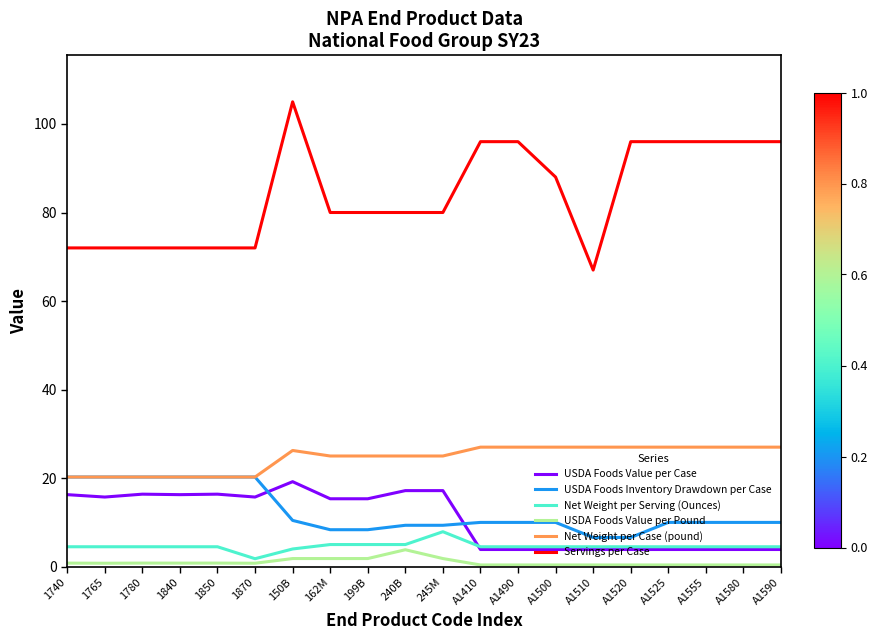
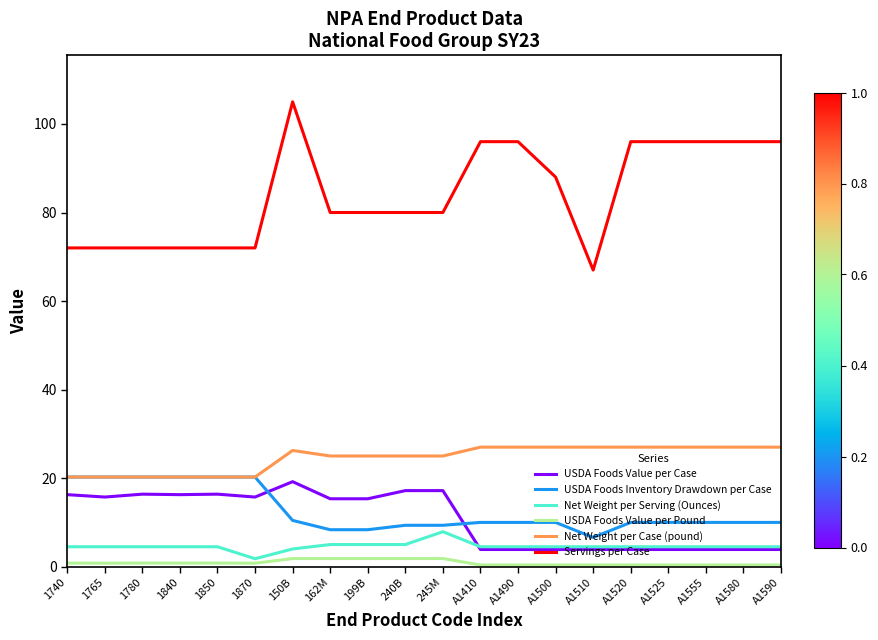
  {
    "USDA Foods Value per Case": {
      "1740": 16,
      "1765": 16,
      "1780": 16,
      "1840": 16,
      "1850": 16,
      "1870": 16,
      "150B": 19,
      "162M": 15,
      "199B": 15,
      "240B": 17,
      "245M": 17,
      "A1410": 4,
      "A1490": 4,
      "A1500": 4,
      "A1510": 4,
      "A1520": 4,
      "A1525": 4,
      "A1555": 4,
      "A1580": 4,
      "A1590": 4
    },
    "USDA Foods Inventory Drawdown per Case": {
      "150B": 10,
      "162M": 8,
      "199B": 8,
      "240B": 9,
      "245M": 9,
      "A1410": 10,
      "A1490": 10,
      "A1500": 10,
      "A1510": 7,
-     "A1520": 7,
+     "A1520": 10,
      "A1525": 10,
      "A1555": 10,
      "A1580": 10,
      "A1590": 10
    },
    "Net Weight per Serving (Ounces)": {
      "1740": 5,
      "1765": 5,
      "1780": 5,
      "1840": 5,
      "1850": 5,
      "1870": 2,
      "150B": 4,
      "162M": 5,
      "199B": 5,
      "240B": 5,
      "245M": 8,
      "A1410": 5,
      "A1490": 5,
      "A1500": 5,
      "A1510": 5,
      "A1520": 5,
      "A1525": 5,
      "A1555": 5,
      "A1580": 5,
      "A1590": 5
    },
    "USDA Foods Value per Pound": {
      "1740": 1,
      "1765": 1,
      "1780": 1,
      "1840": 1,
      "1850": 1,
      "1870": 1,
      "150B": 2,
      "162M": 2,
      "199B": 2,
-     "240B": 4,
+     "240B": 2,
      "245M": 2,
      "A1410": 0,
      "A1490": 0,
      "A1500": 0,
      "A1510": 0,
      "A1520": 0,
      "A1525": 0,
      "A1555": 0,
      "A1580": 0,
      "A1590": 0
    },
    "Net Weight per Case (pound)": {
      "150B": 26,
      "162M": 25,
      "199B": 25,
      "240B": 25,
      "245M": 25,
      "A1410": 27,
      "A1490": 27,
      "A1500": 27,
      "A1510": 27,
      "A1520": 27,
      "A1525": 27,
      "A1555": 27,
      "A1580": 27,
      "A1590": 27
    },
    "Servings per Case": {
      "1740": 72,
      "1765": 72,
      "1780": 72,
      "1840": 72,
      "1850": 72,
      "1870": 72,
      "150B": 105,
      "162M": 80,
      "199B": 80,
      "240B": 80,
      "245M": 80,
      "A1410": 96,
      "A1490": 96,
      "A1500": 88,
      "A1510": 67,
      "A1520": 96,
      "A1525": 96,
      "A1555": 96,
      "A1580": 96,
      "A1590": 96
    }
  }
